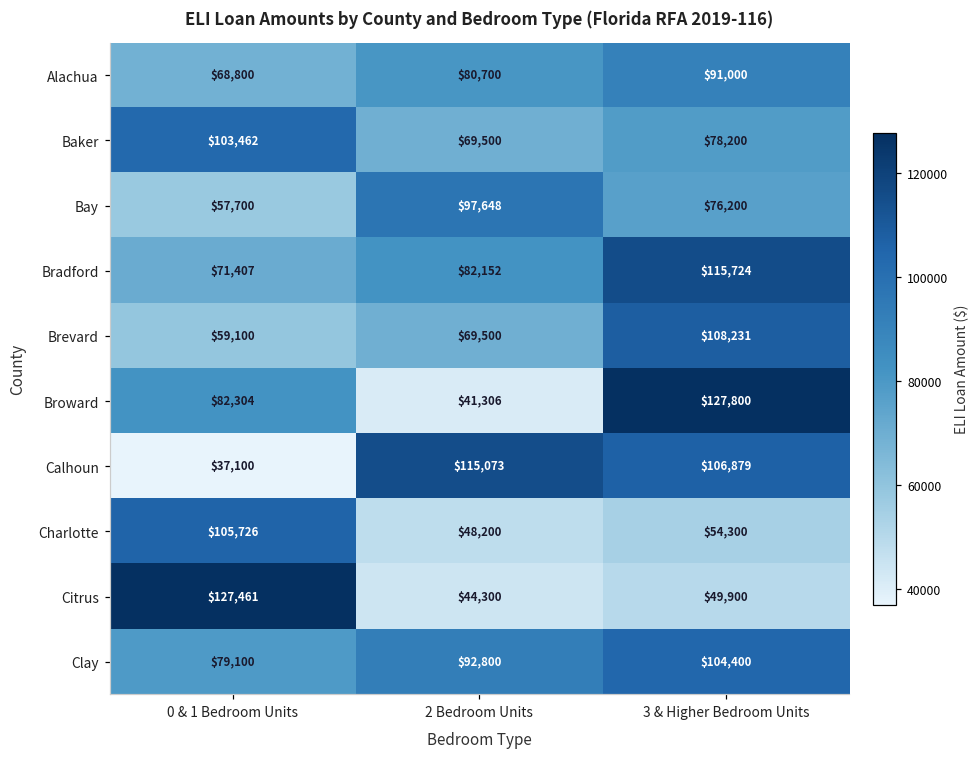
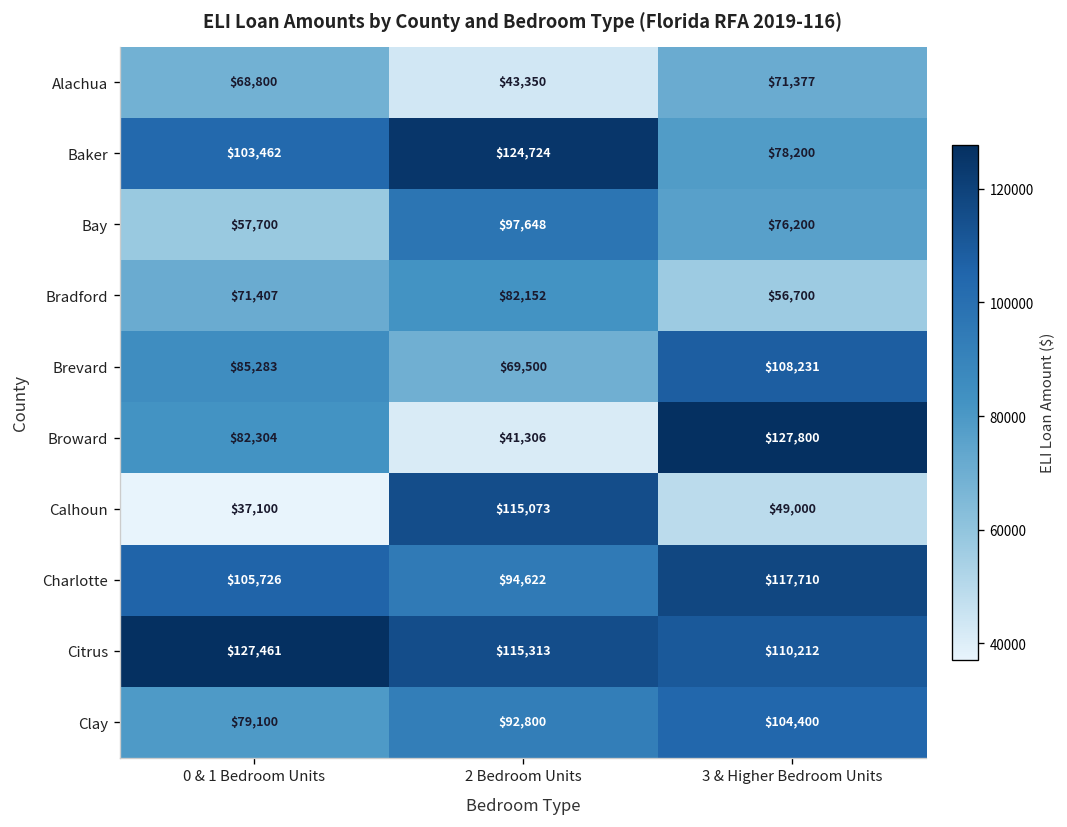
  {
    "Alachua": {
      "0 & 1 Bedroom Units": "$68,800",
-     "2 Bedroom Units": "$80,700",
-     "3 & Higher Bedroom Units": "$91,000"
+     "2 Bedroom Units": "$43,350",
+     "3 & Higher Bedroom Units": "$71,377"
    },
    "Baker": {
      "0 & 1 Bedroom Units": "$103,462",
-     "2 Bedroom Units": "$69,500",
+     "2 Bedroom Units": "$124,724",
      "3 & Higher Bedroom Units": "$78,200"
    },
    "Bay": {
      "0 & 1 Bedroom Units": "$57,700",
      "2 Bedroom Units": "$97,648",
      "3 & Higher Bedroom Units": "$76,200"
    },
    "Bradford": {
      "0 & 1 Bedroom Units": "$71,407",
      "2 Bedroom Units": "$82,152",
-     "3 & Higher Bedroom Units": "$115,724"
+     "3 & Higher Bedroom Units": "$56,700"
    },
    "Brevard": {
-     "0 & 1 Bedroom Units": "$59,100",
+     "0 & 1 Bedroom Units": "$85,283",
      "2 Bedroom Units": "$69,500",
      "3 & Higher Bedroom Units": "$108,231"
    },
    "Broward": {
      "0 & 1 Bedroom Units": "$82,304",
      "2 Bedroom Units": "$41,306",
      "3 & Higher Bedroom Units": "$127,800"
    },
    "Calhoun": {
      "0 & 1 Bedroom Units": "$37,100",
      "2 Bedroom Units": "$115,073",
-     "3 & Higher Bedroom Units": "$106,879"
+     "3 & Higher Bedroom Units": "$49,000"
    },
    "Charlotte": {
      "0 & 1 Bedroom Units": "$105,726",
-     "2 Bedroom Units": "$48,200",
-     "3 & Higher Bedroom Units": "$54,300"
+     "2 Bedroom Units": "$94,622",
+     "3 & Higher Bedroom Units": "$117,710"
    },
    "Citrus": {
      "0 & 1 Bedroom Units": "$127,461",
-     "2 Bedroom Units": "$44,300",
-     "3 & Higher Bedroom Units": "$49,900"
+     "2 Bedroom Units": "$115,313",
+     "3 & Higher Bedroom Units": "$110,212"
    },
    "Clay": {
      "0 & 1 Bedroom Units": "$79,100",
      "2 Bedroom Units": "$92,800",
      "3 & Higher Bedroom Units": "$104,400"
    }
  }
